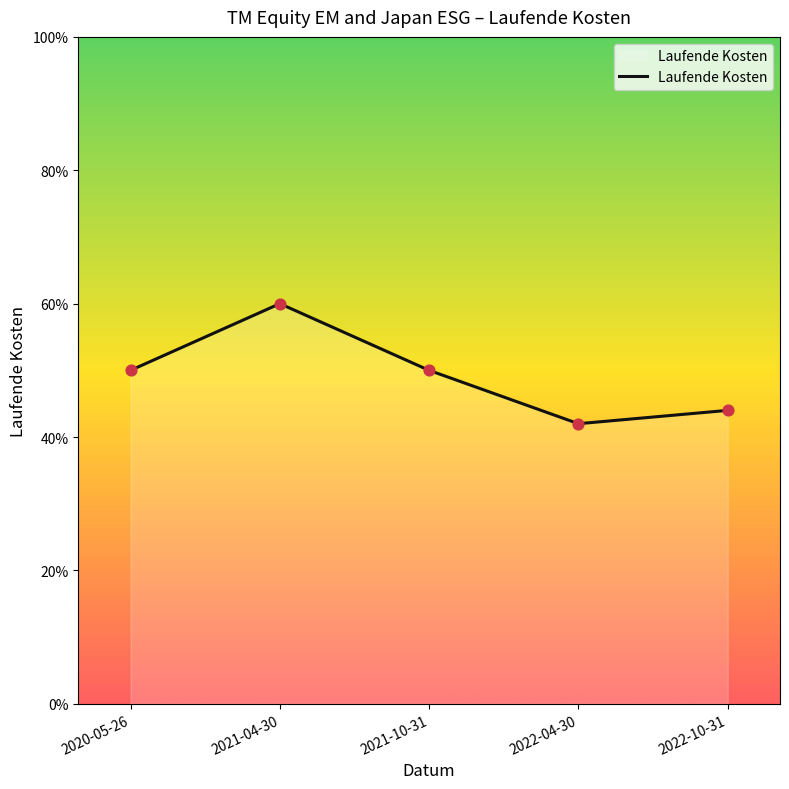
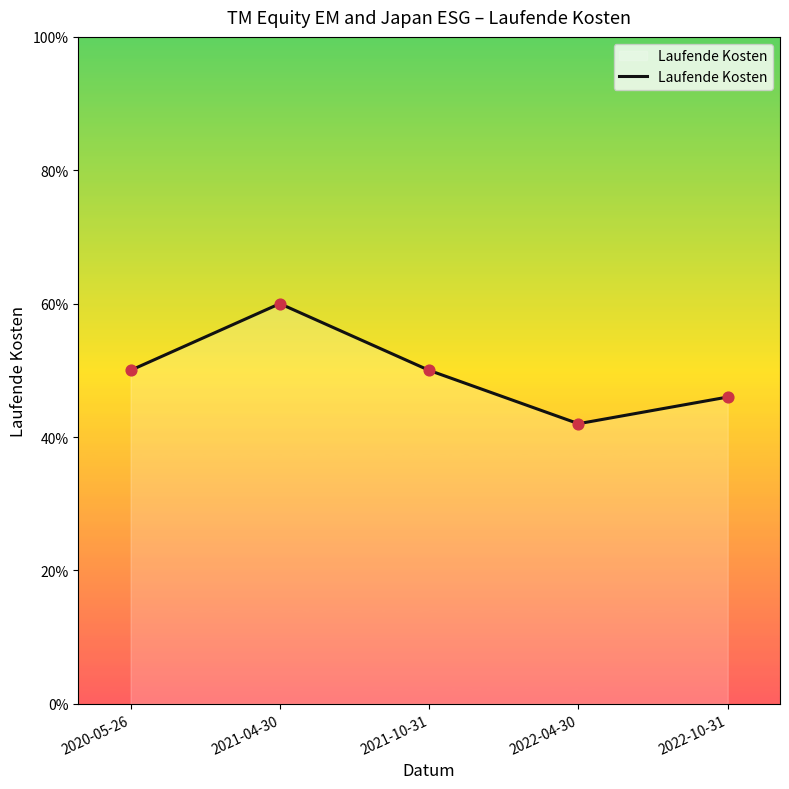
  {
    "2020-05-26": "50%",
    "2021-04-30": "60%",
    "2021-10-31": "50%",
    "2022-04-30": "42%",
-   "2022-10-31": "44%"
+   "2022-10-31": "46%"
  }
